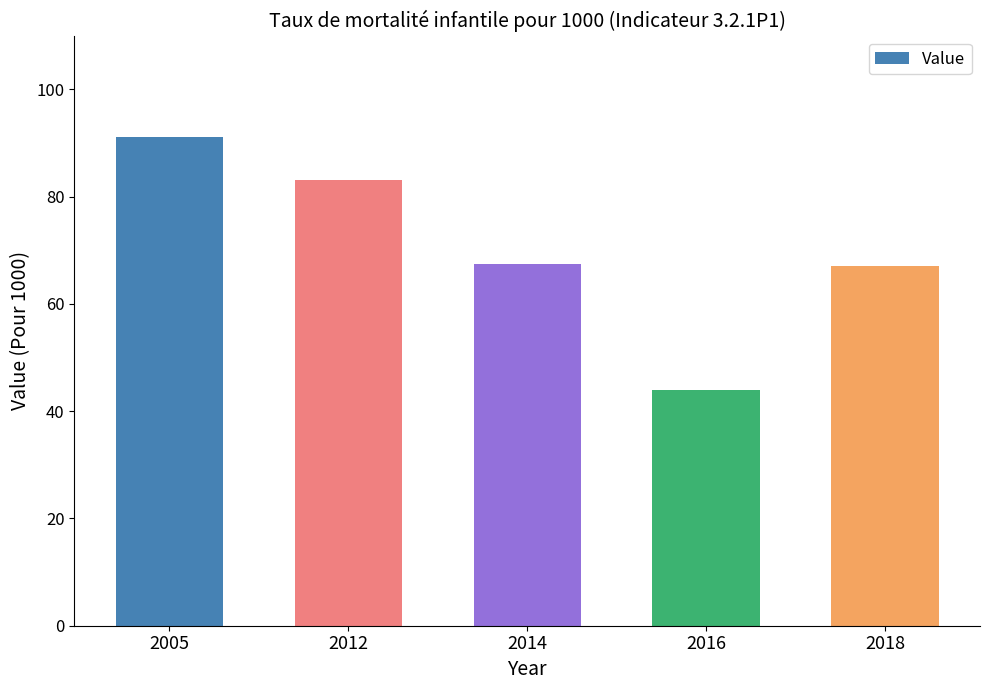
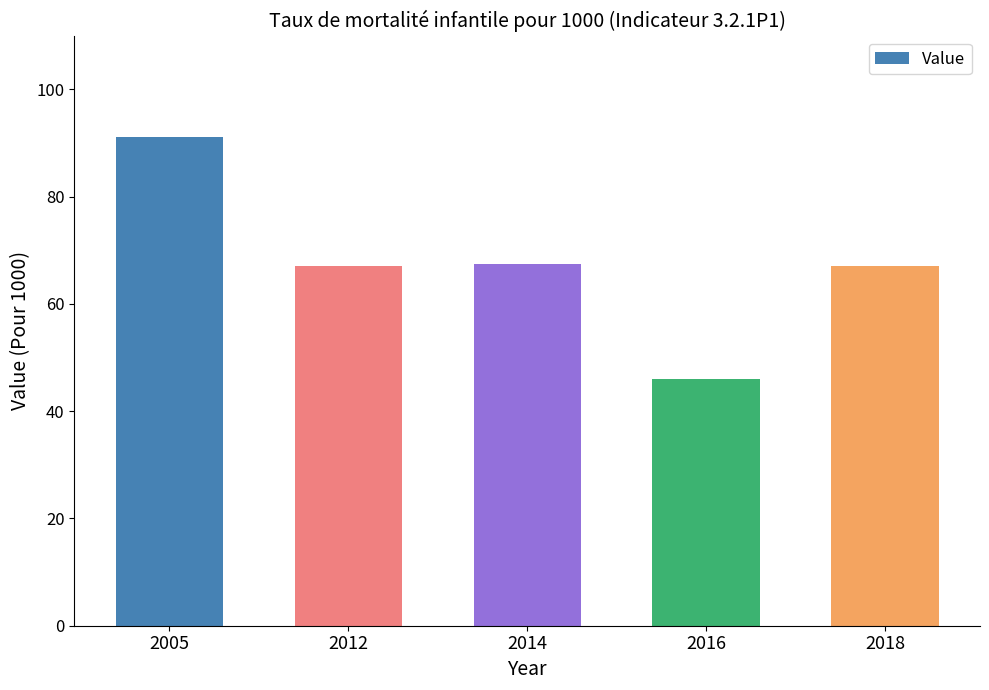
  {
    "2005": 91,
-   "2012": 83,
+   "2012": 67,
    "2014": 68,
-   "2016": 44,
+   "2016": 46,
    "2018": 67
  }
